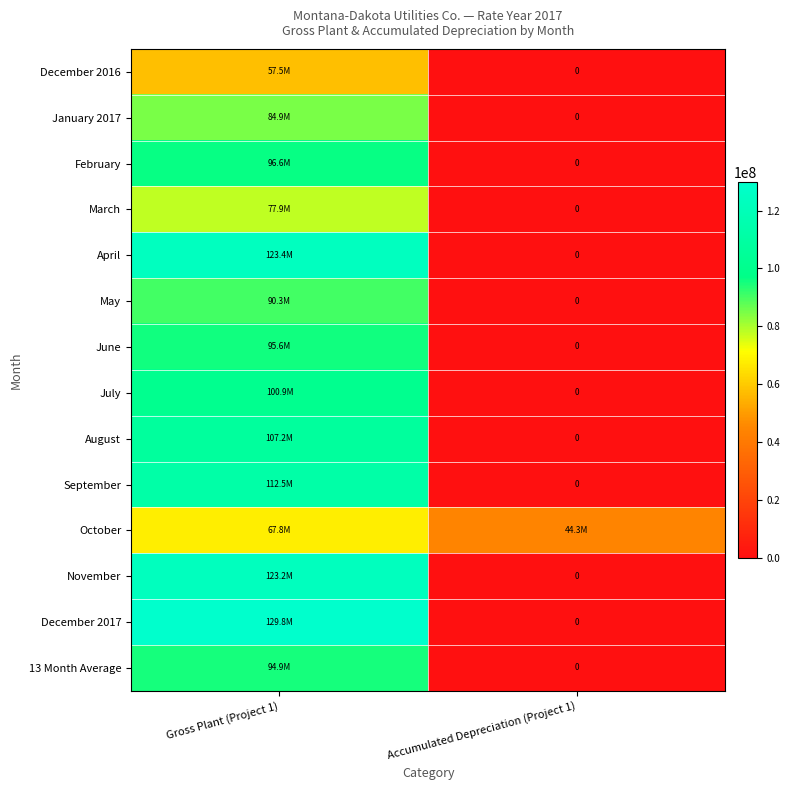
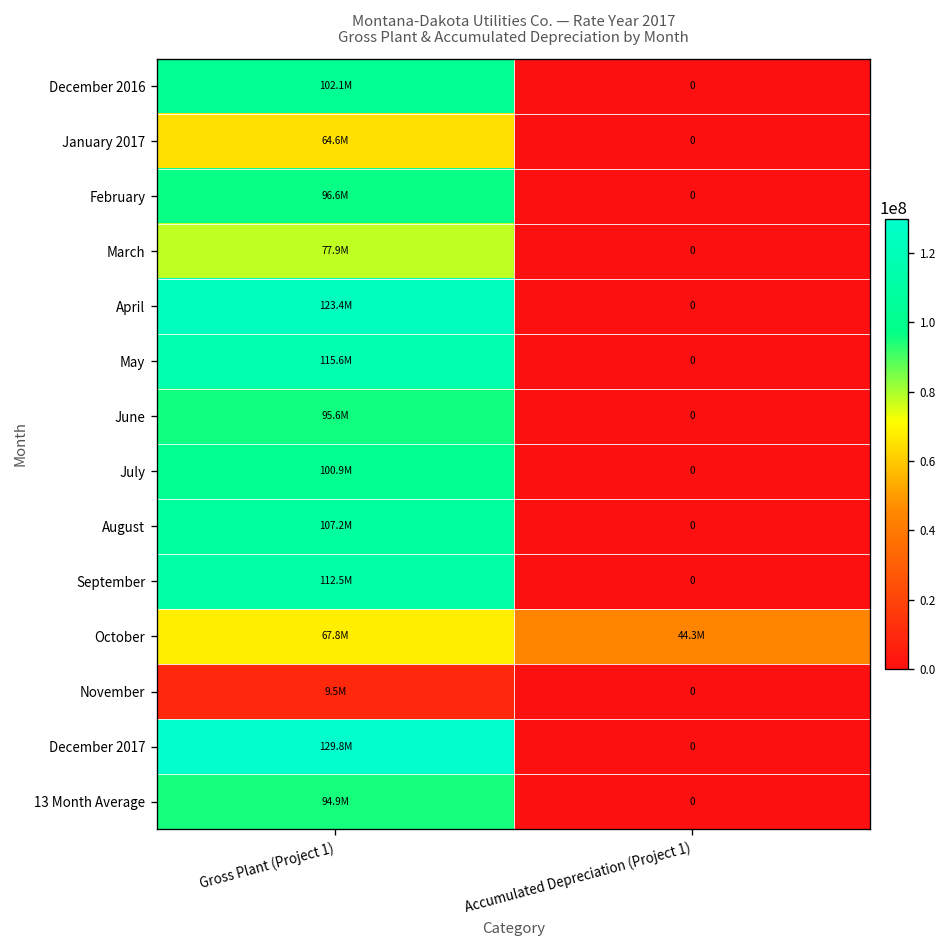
  {
    "December 2016": {
-     "Gross Plant (Project 1)": "57.5M",
+     "Gross Plant (Project 1)": "102.1M",
      "Accumulated Depreciation (Project 1)": "0"
    },
    "January 2017": {
-     "Gross Plant (Project 1)": "84.9M",
+     "Gross Plant (Project 1)": "64.6M",
      "Accumulated Depreciation (Project 1)": "0"
    },
    "February": {
      "Gross Plant (Project 1)": "96.6M",
      "Accumulated Depreciation (Project 1)": "0"
    },
    "March": {
      "Gross Plant (Project 1)": "77.9M",
      "Accumulated Depreciation (Project 1)": "0"
    },
    "April": {
      "Gross Plant (Project 1)": "123.4M",
      "Accumulated Depreciation (Project 1)": "0"
    },
    "May": {
-     "Gross Plant (Project 1)": "90.3M",
+     "Gross Plant (Project 1)": "115.6M",
      "Accumulated Depreciation (Project 1)": "0"
    },
    "June": {
      "Gross Plant (Project 1)": "95.6M",
      "Accumulated Depreciation (Project 1)": "0"
    },
    "July": {
      "Gross Plant (Project 1)": "100.9M",
      "Accumulated Depreciation (Project 1)": "0"
    },
    "August": {
      "Gross Plant (Project 1)": "107.2M",
      "Accumulated Depreciation (Project 1)": "0"
    },
    "September": {
      "Gross Plant (Project 1)": "112.5M",
      "Accumulated Depreciation (Project 1)": "0"
    },
    "October": {
      "Gross Plant (Project 1)": "67.8M",
      "Accumulated Depreciation (Project 1)": "44.3M"
    },
    "November": {
-     "Gross Plant (Project 1)": "123.2M",
+     "Gross Plant (Project 1)": "9.5M",
      "Accumulated Depreciation (Project 1)": "0"
    },
    "December 2017": {
      "Gross Plant (Project 1)": "129.8M",
      "Accumulated Depreciation (Project 1)": "0"
    },
    "13 Month Average": {
      "Gross Plant (Project 1)": "94.9M",
      "Accumulated Depreciation (Project 1)": "0"
    }
  }
